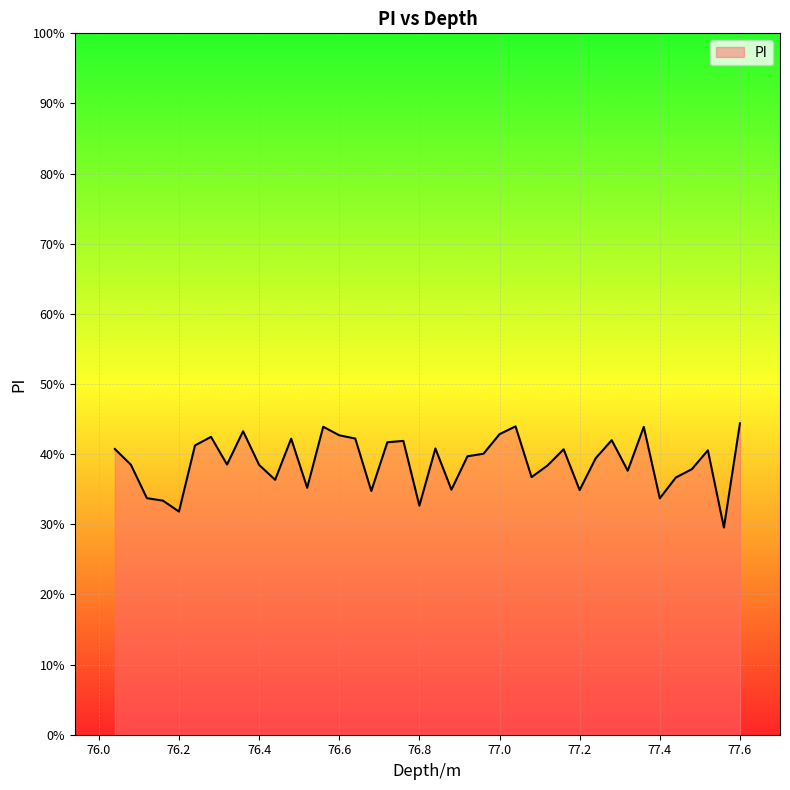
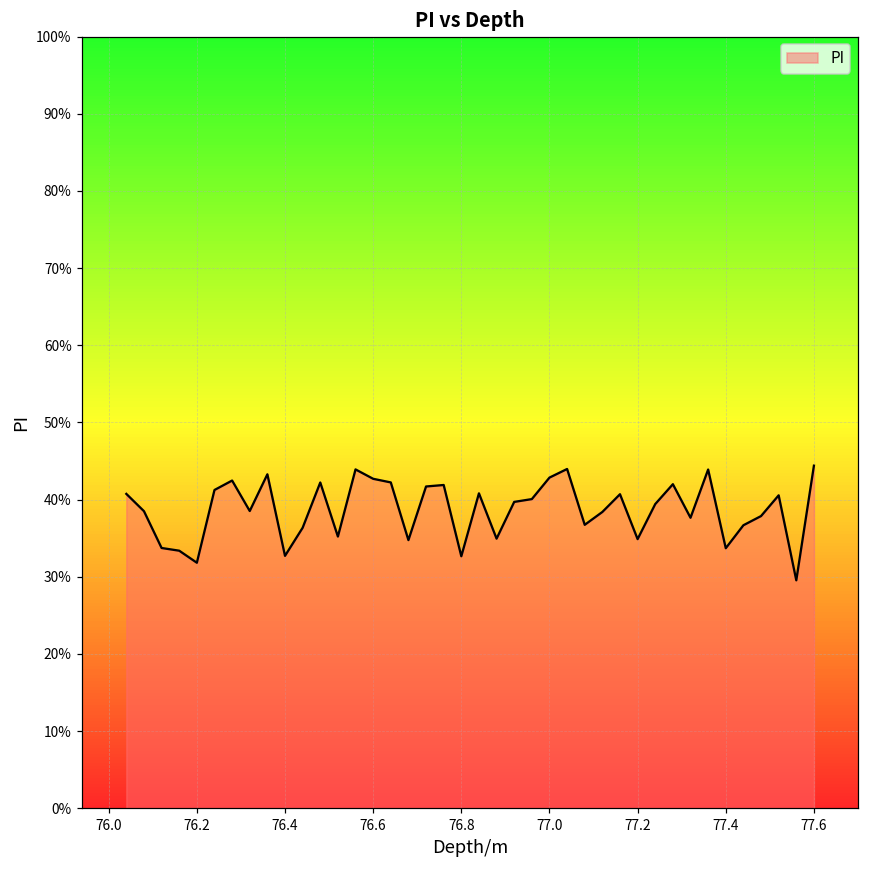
  {
    "76.2": "32%",
-   "76.4": "38%",
+   "76.4": "33%",
    "76.6": "43%",
    "76.8": "33%",
    "77.0": "43%",
    "77.2": "35%",
    "77.4": "34%",
    "77.6": "44%"
  }
